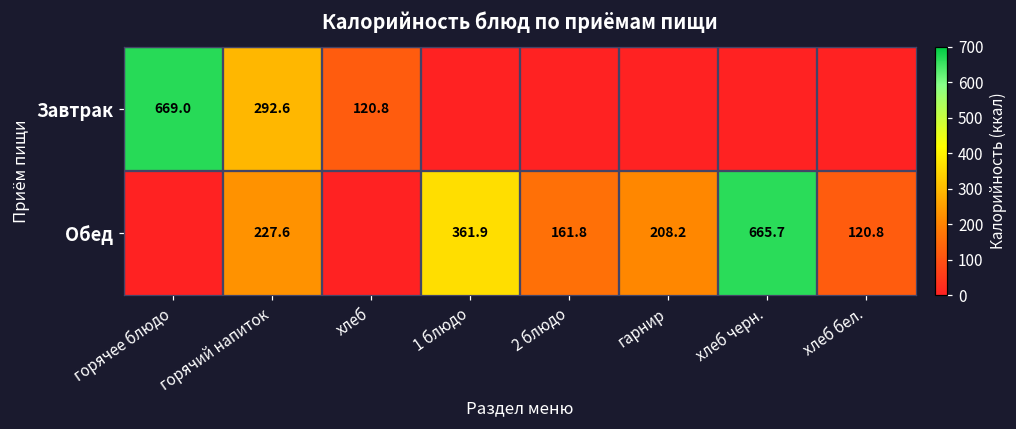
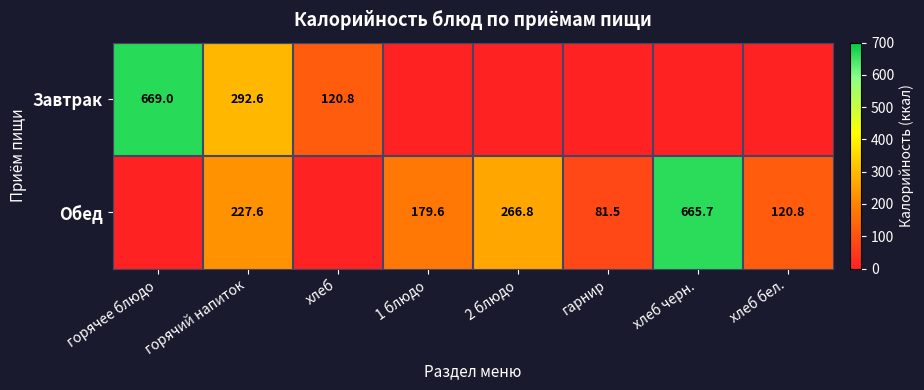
  {
    "Завтрак": {
      "горячее блюдо": 669.0,
      "горячий напиток": 292.6,
      "хлеб": 120.8
    },
    "Обед": {
      "горячий напиток": 227.6,
-     "1 блюдо": 361.9,
-     "2 блюдо": 161.8,
-     "гарнир": 208.2,
+     "1 блюдо": 179.6,
+     "2 блюдо": 266.8,
+     "гарнир": 81.5,
      "хлеб черн.": 665.7,
      "хлеб бел.": 120.8
    }
  }
